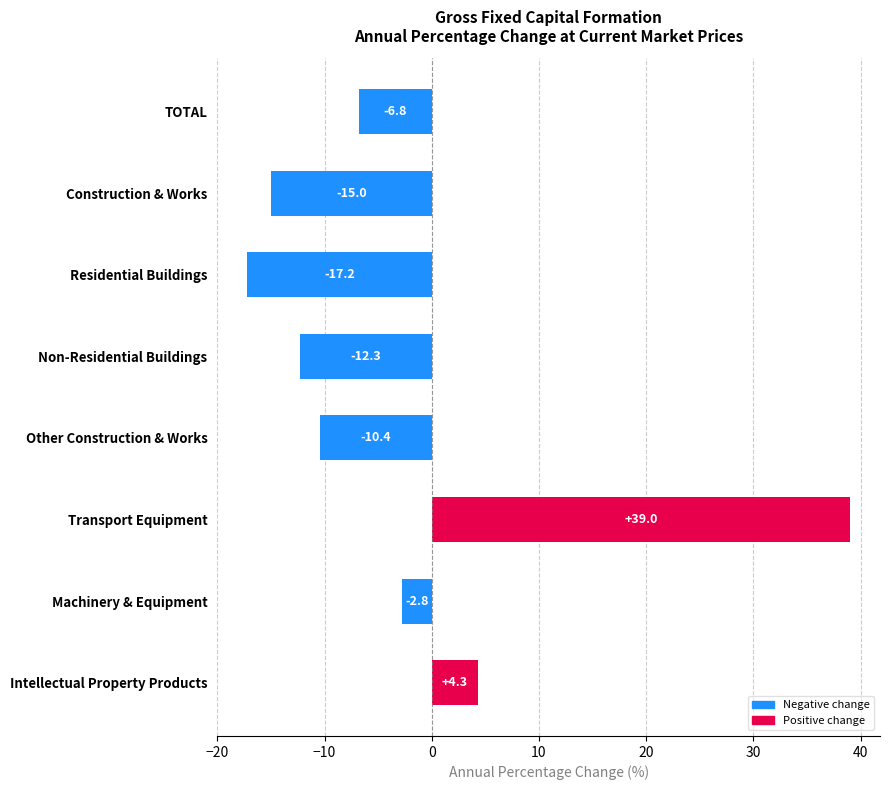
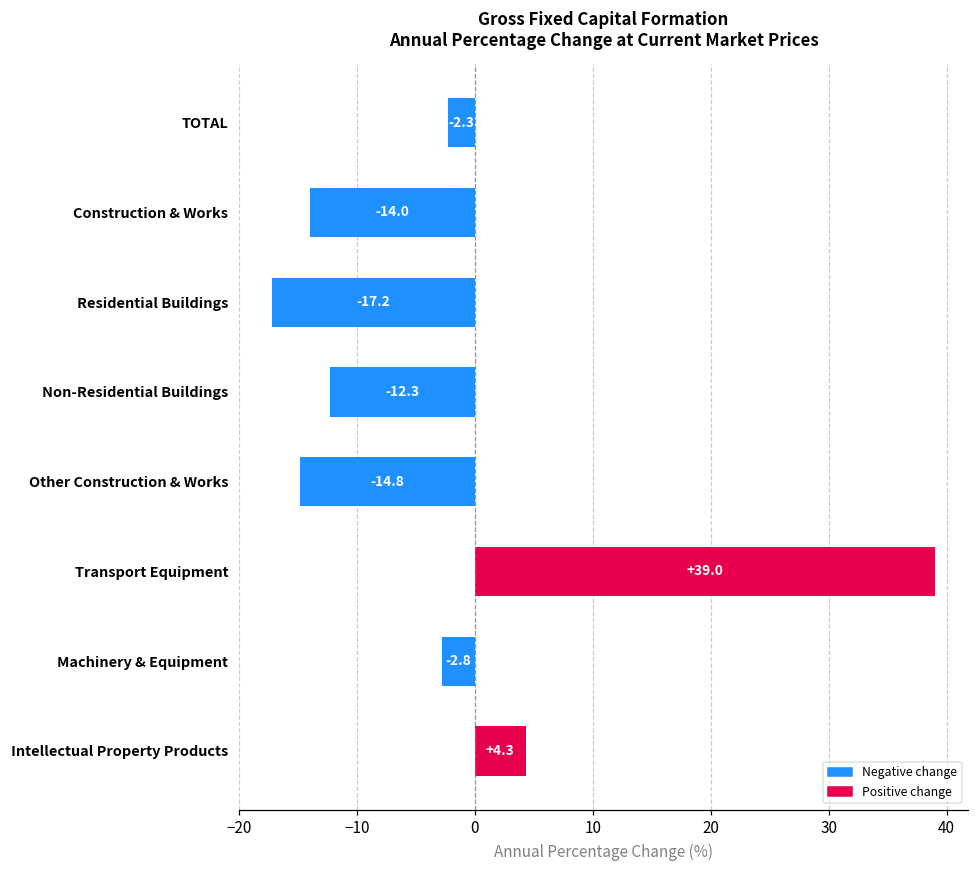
  {
-   "TOTAL": "-6.8",
-   "Construction & Works": "-15.0",
+   "TOTAL": "-2.3",
+   "Construction & Works": "-14.0",
    "Residential Buildings": "-17.2",
    "Non-Residential Buildings": "-12.3",
-   "Other Construction & Works": "-10.4",
+   "Other Construction & Works": "-14.8",
    "Transport Equipment": "+39.0",
    "Machinery & Equipment": "-2.8",
    "Intellectual Property Products": "+4.3"
  }
